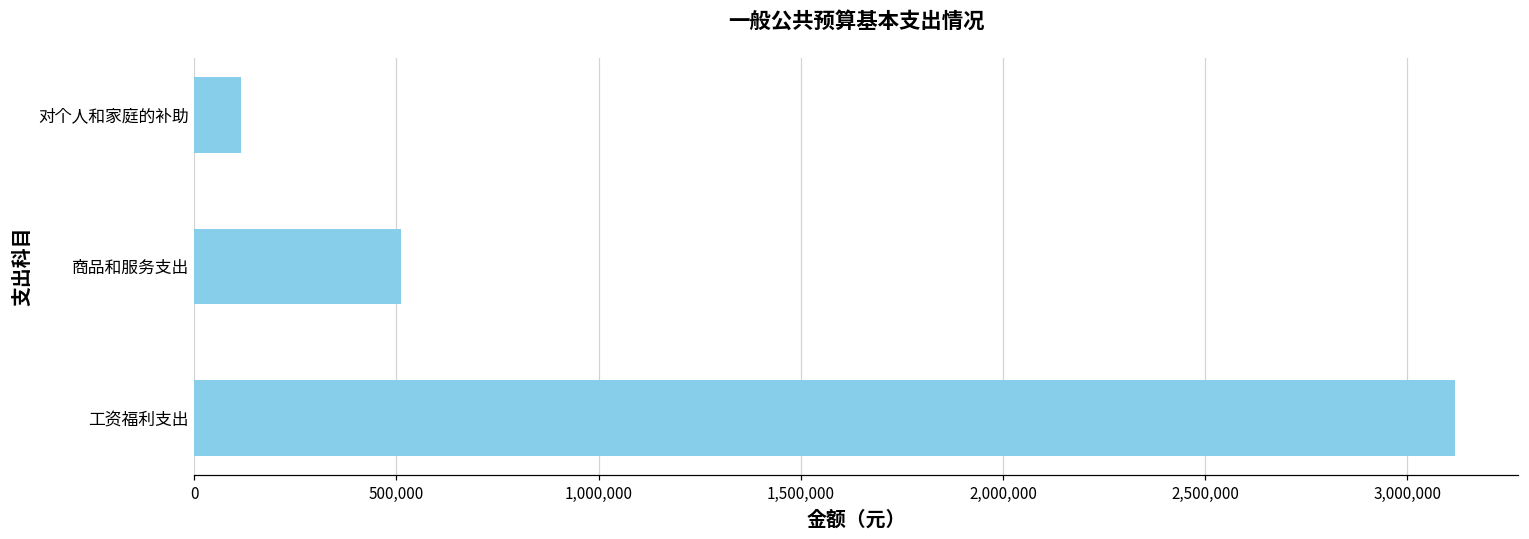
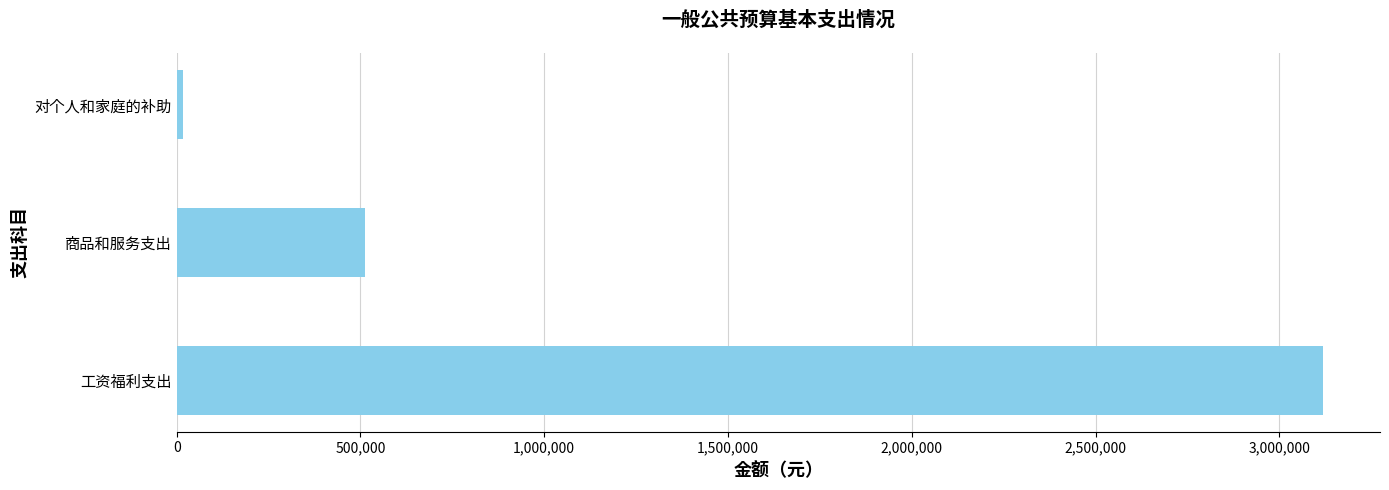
  {
-   "对个人和家庭的补助": "120,000",
+   "对个人和家庭的补助": "20,000",
    "商品和服务支出": "510,000",
    "工资福利支出": "3,120,000"
  }
